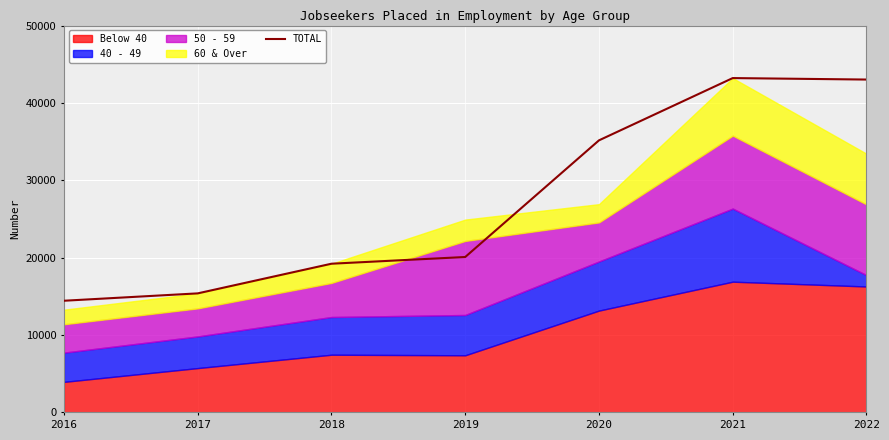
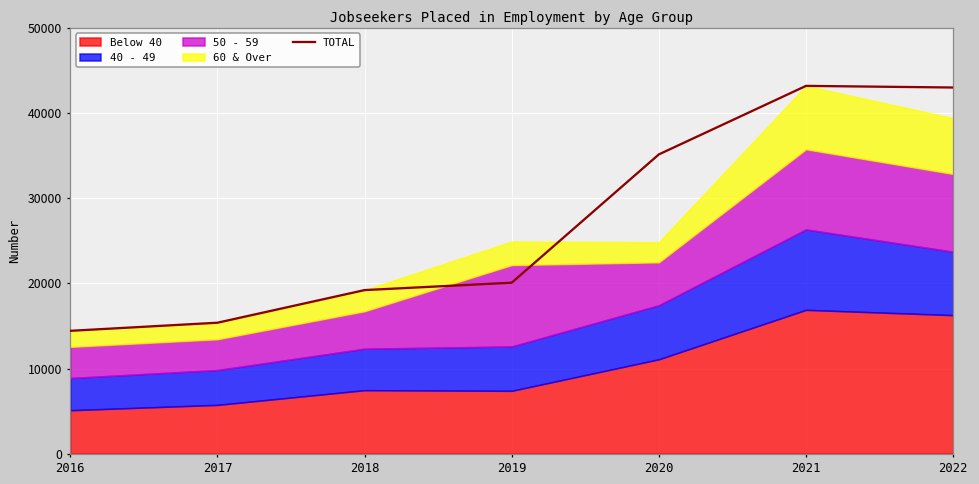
  {
    "Below 40": {
-     "2016": 4000,
+     "2016": 5000,
      "2017": 6000,
      "2018": 7000,
      "2019": 7000,
-     "2020": 13000,
+     "2020": 11000,
      "2021": 17000,
      "2022": 16000
    },
    "TOTAL": {
      "2019": 20000,
      "2020": 35000,
      "2022": 43000
    },
    "40 - 49": {
      "2016": 4000,
      "2017": 4000,
      "2018": 5000,
      "2019": 5000,
      "2020": 6000,
      "2021": 9000,
-     "2022": 1000
+     "2022": 7000
    },
    "50 - 59": {
      "2016": 4000,
      "2017": 4000,
      "2018": 4000,
      "2019": 10000,
      "2020": 5000,
      "2021": 9000,
      "2022": 9000
    },
    "60 & Over": {
      "2019": 3000,
      "2020": 2000,
      "2022": 7000
    }
  }
